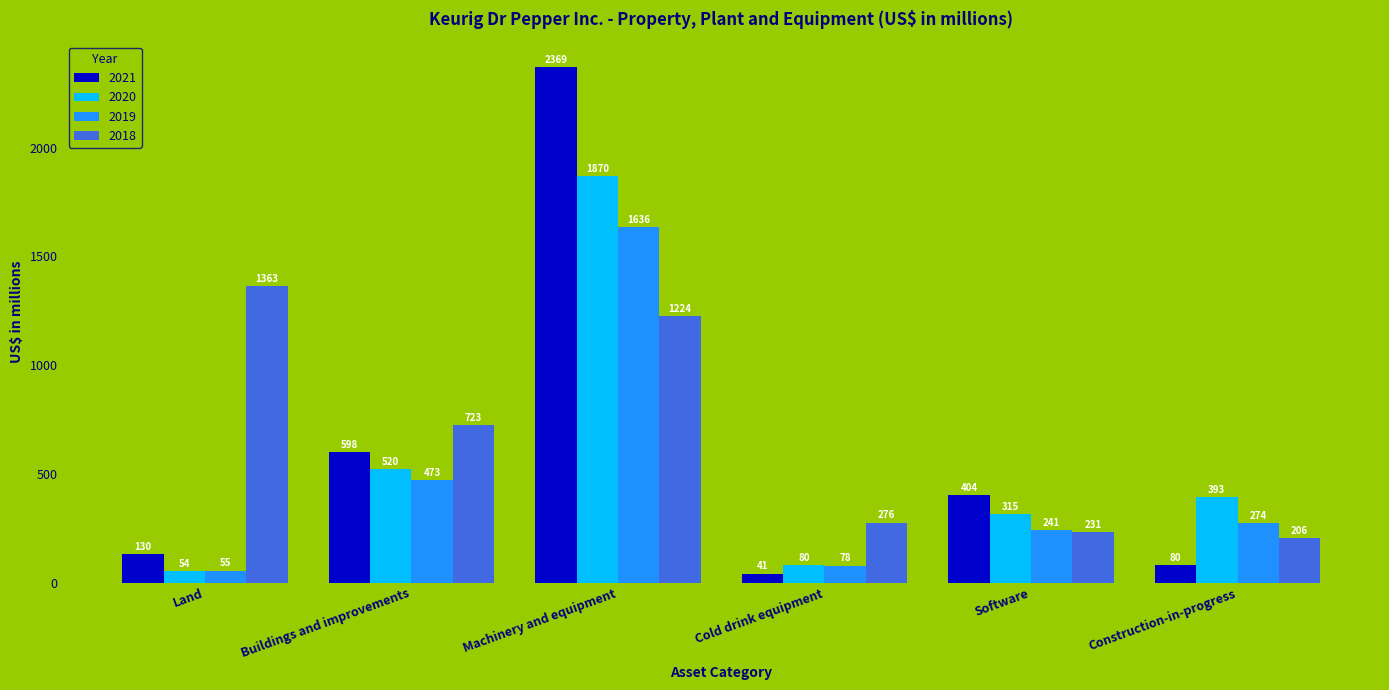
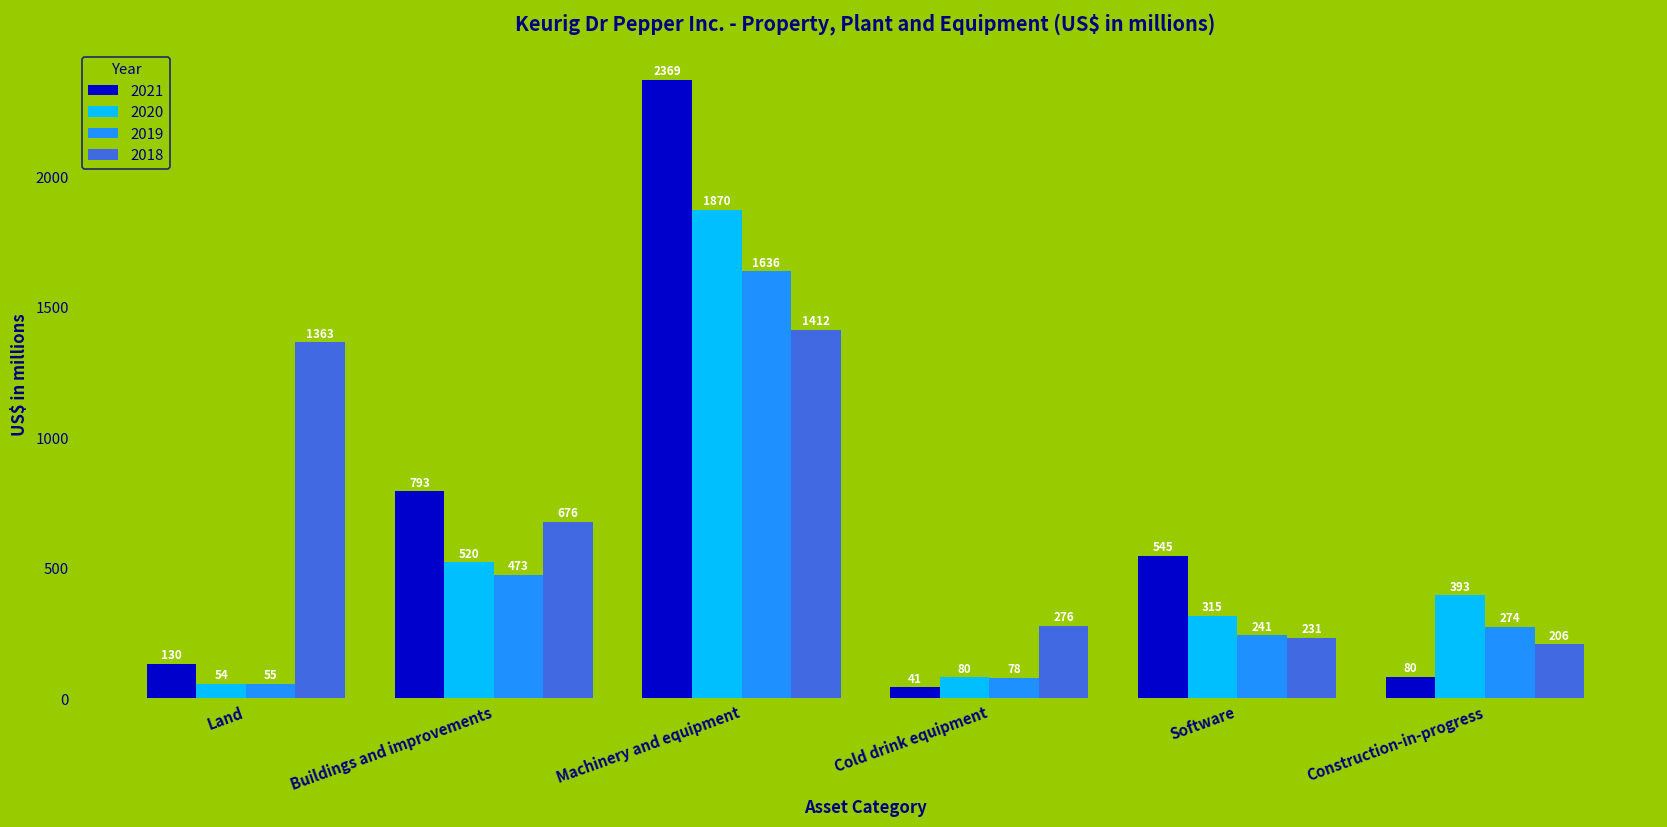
  {
    "2021": {
      "Land": 130,
-     "Buildings and improvements": 598,
+     "Buildings and improvements": 793,
      "Machinery and equipment": 2369,
      "Cold drink equipment": 41,
-     "Software": 404,
+     "Software": 545,
      "Construction-in-progress": 80
    },
    "2018": {
      "Land": 1363,
-     "Buildings and improvements": 723,
-     "Machinery and equipment": 1224,
+     "Buildings and improvements": 676,
+     "Machinery and equipment": 1412,
      "Cold drink equipment": 276,
      "Software": 231,
      "Construction-in-progress": 206
    }
  }
